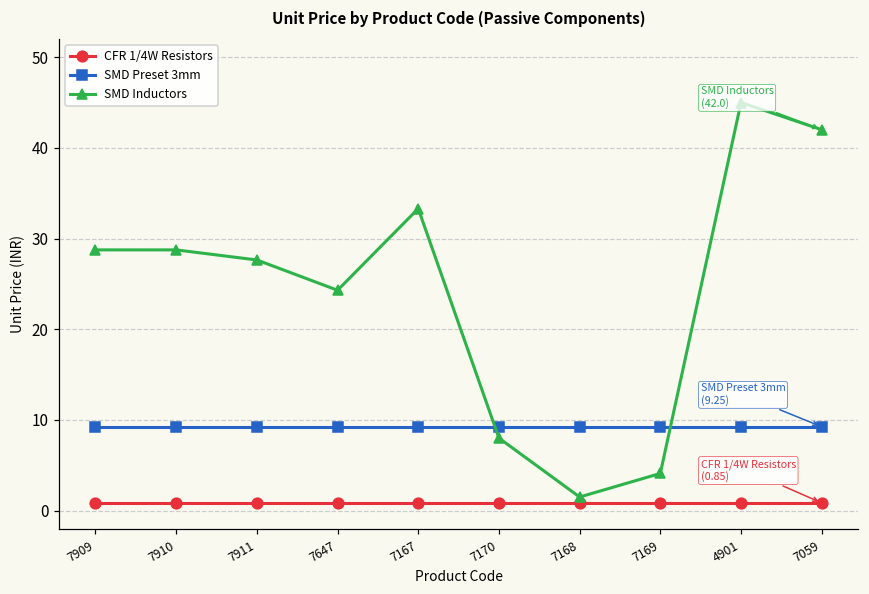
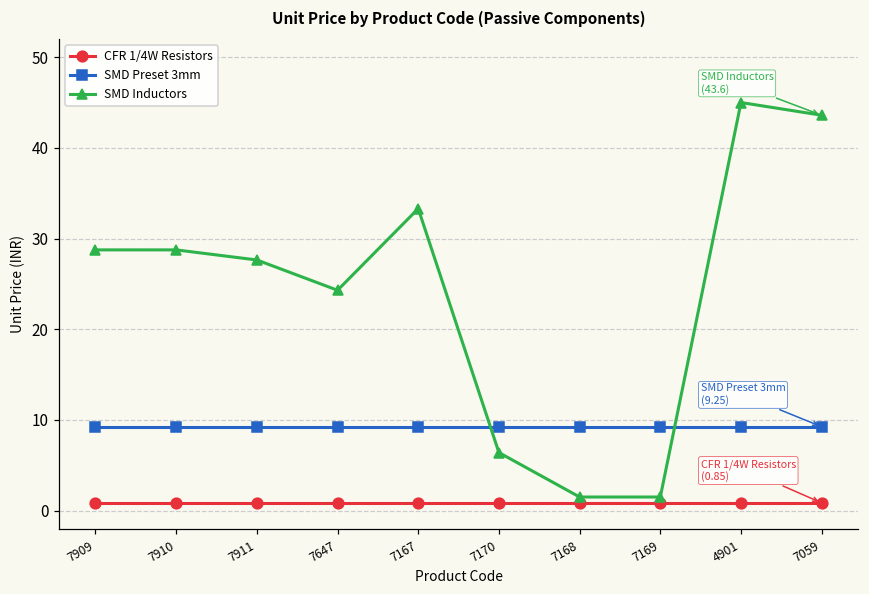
  {
    "CFR 1/4W Resistors": {
      "7909": "1",
      "7910": "1",
      "7911": "1",
      "7647": "1",
      "7167": "1",
      "7170": "1",
      "7168": "1",
      "7169": "1",
      "7059": "1"
    },
    "SMD Preset 3mm": {
      "7909": "9",
      "7910": "9",
      "7911": "9",
      "7647": "9",
      "7167": "9",
      "7170": "9",
      "7168": "9",
      "7169": "9",
      "7059": "9"
    },
    "SMD Inductors": {
-     "7170": "8",
-     "7169": "4",
-     "7059": "(42.0)"
+     "7170": "6",
+     "7169": "2",
+     "7059": "(43.6)"
    }
  }
